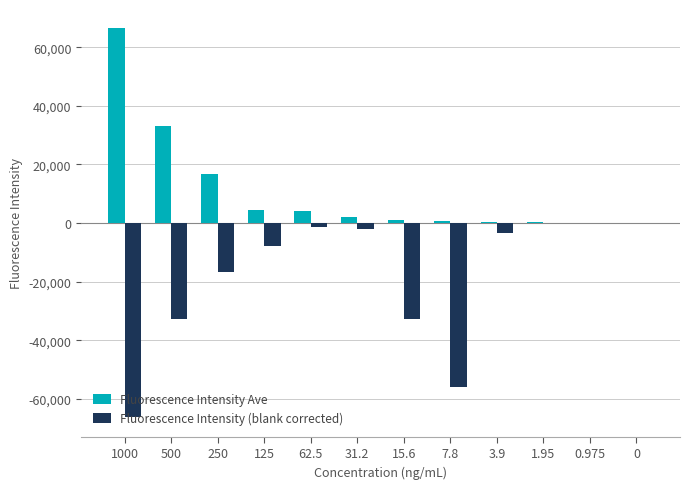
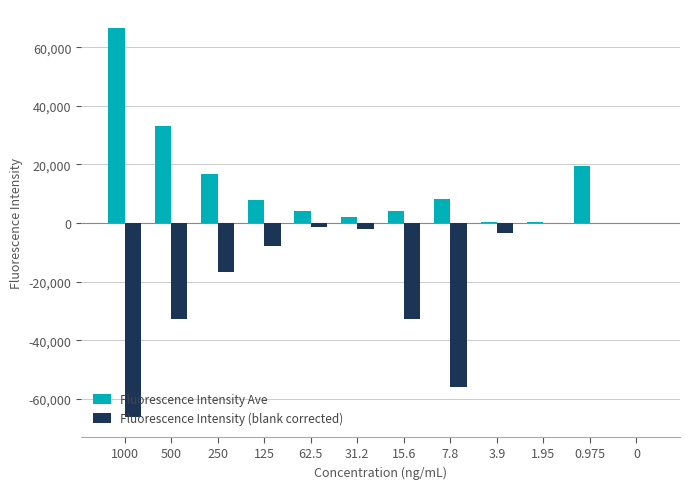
  {
    "Fluorescence Intensity Ave": {
      "1000": "66,000",
      "500": "33,000",
      "250": "17,000",
-     "125": "4,000",
+     "125": "8,000",
      "62.5": "4,000",
      "31.2": "2,000",
-     "15.6": "1,000",
-     "7.8": "1,000",
-     "0.975": "0"
+     "15.6": "4,000",
+     "7.8": "8,000",
+     "0.975": "19,000"
    },
    "Fluorescence Intensity (blank corrected)": {
      "1000": "-66,000",
      "500": "-33,000",
      "250": "-17,000",
      "125": "-8,000",
      "62.5": "-1,000",
      "31.2": "-2,000",
      "15.6": "-33,000",
      "7.8": "-56,000",
      "3.9": "-3,000",
      "0": "0"
    }
  }
